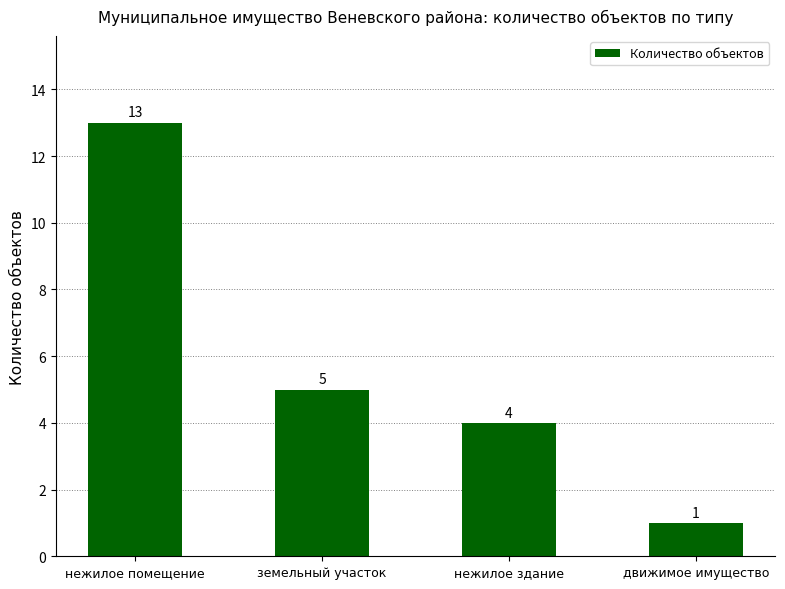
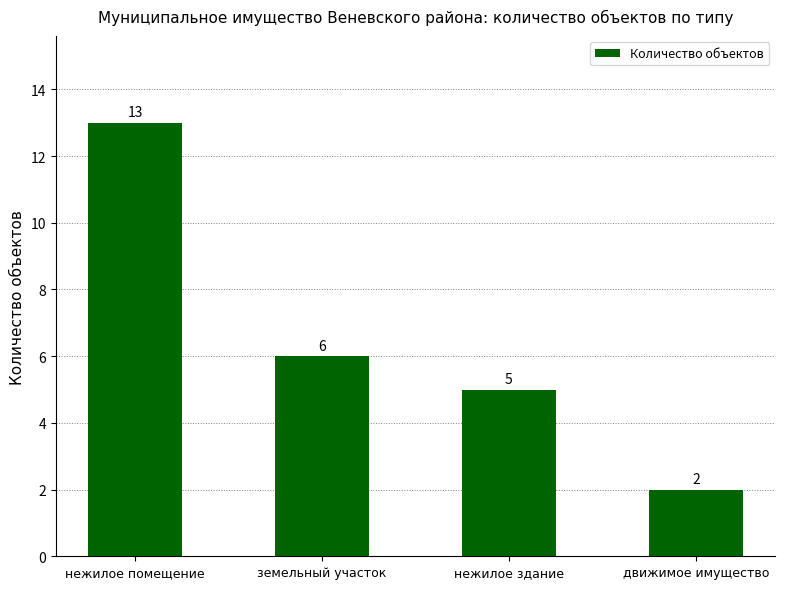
  {
    "нежилое помещение": 13,
-   "земельный участок": 5,
-   "нежилое здание": 4,
-   "движимое имущество": 1
+   "земельный участок": 6,
+   "нежилое здание": 5,
+   "движимое имущество": 2
  }
